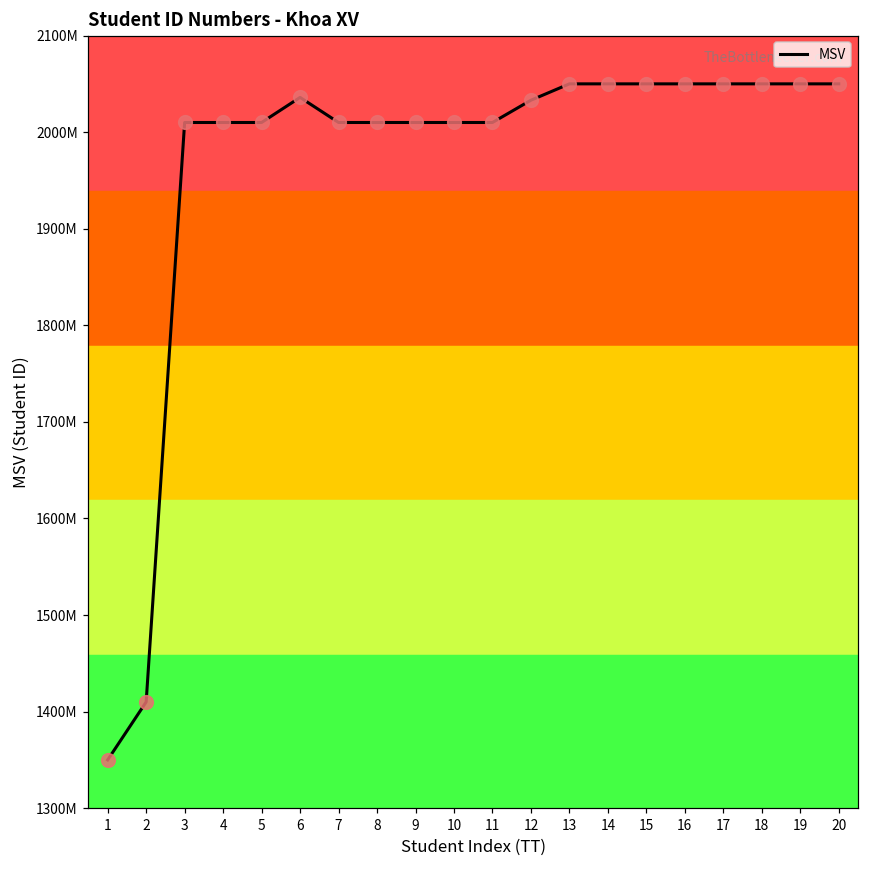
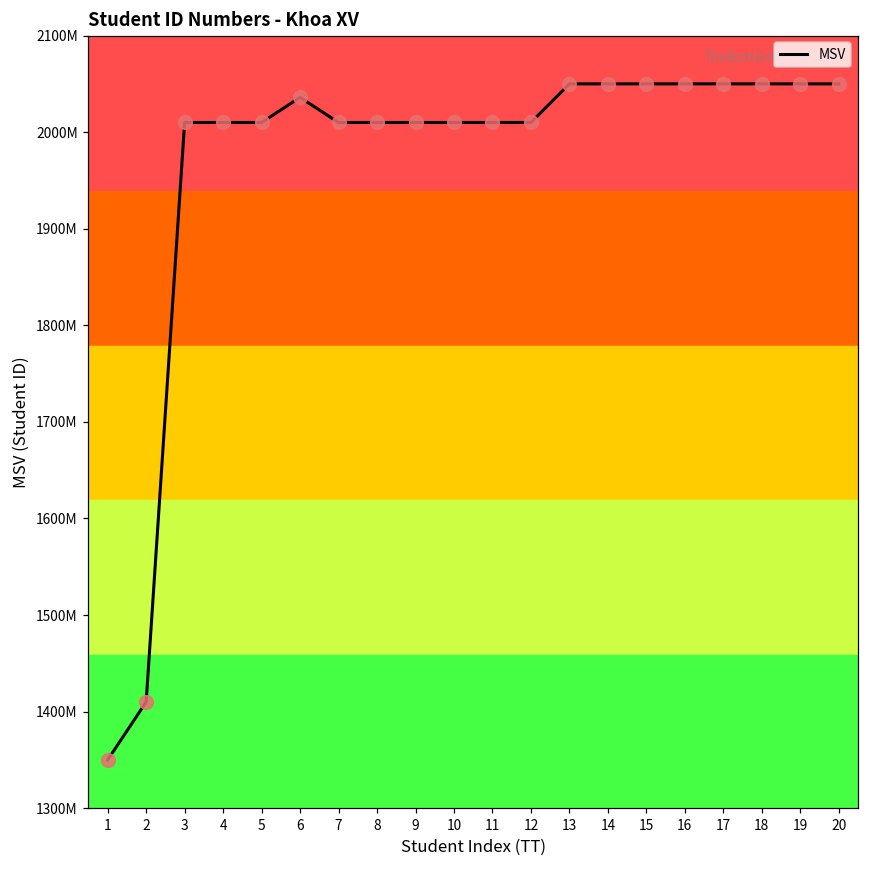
  {
    "1": 1350000000,
    "2": 1410000000,
    "3": 2010000000,
    "4": 2010000000,
    "5": 2010000000,
    "6": 2040000000,
    "7": 2010000000,
    "8": 2010000000,
    "9": 2010000000,
    "10": 2010000000,
    "11": 2010000000,
-   "12": 2030000000,
+   "12": 2010000000,
    "13": 2050000000,
    "14": 2050000000,
    "15": 2050000000,
    "16": 2050000000,
    "17": 2050000000,
    "18": 2050000000,
    "19": 2050000000,
    "20": 2050000000
  }
